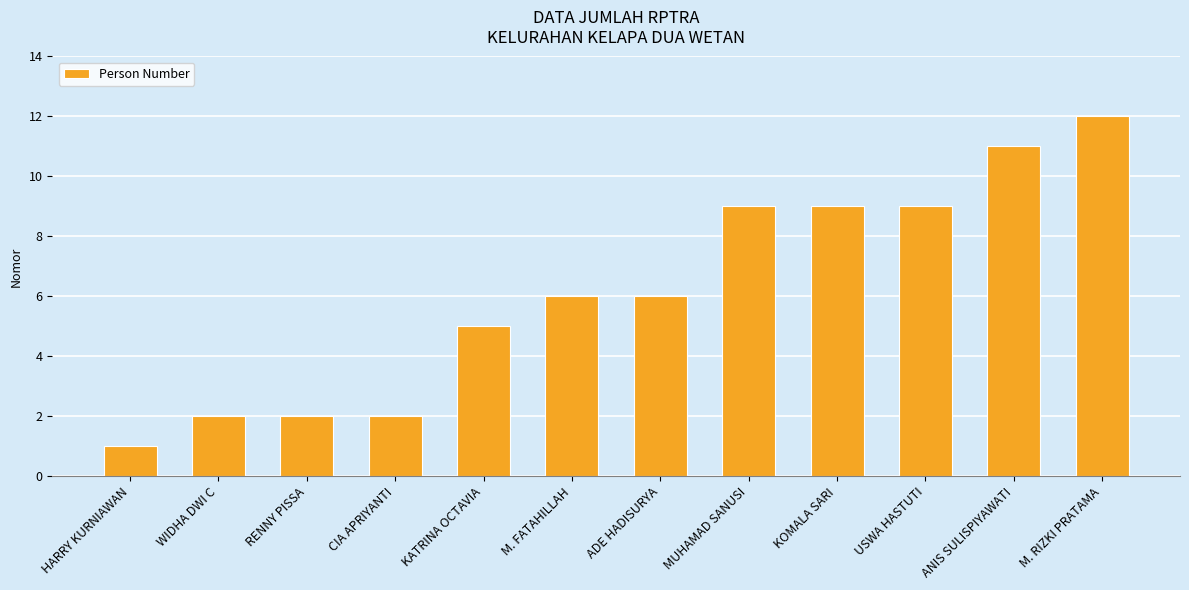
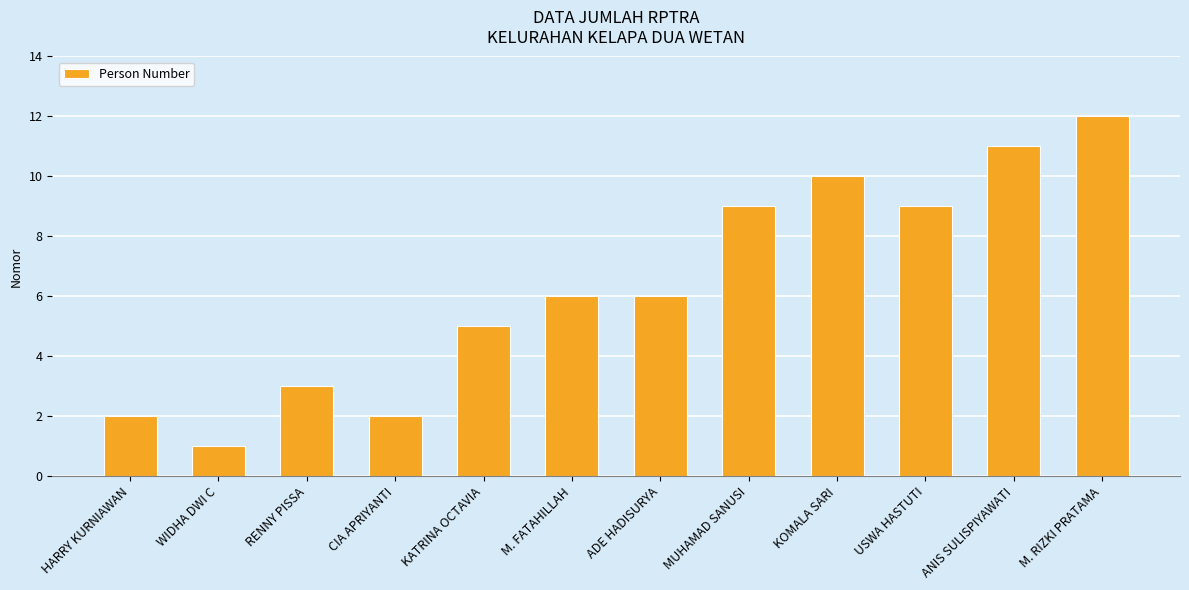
  {
-   "HARRY KURNIAWAN": 1,
-   "WIDHA DWI C": 2,
-   "RENNY PISSA": 2,
+   "HARRY KURNIAWAN": 2,
+   "WIDHA DWI C": 1,
+   "RENNY PISSA": 3,
    "CIA APRIYANTI": 2,
    "KATRINA OCTAVIA": 5,
    "M. FATAHILLAH": 6,
    "ADE HADISURYA": 6,
    "MUHAMAD SANUSI": 9,
-   "KOMALA SARI": 9,
+   "KOMALA SARI": 10,
    "USWA HASTUTI": 9,
    "ANIS SULISPIYAWATI": 11,
    "M. RIZKI PRATAMA": 12
  }
